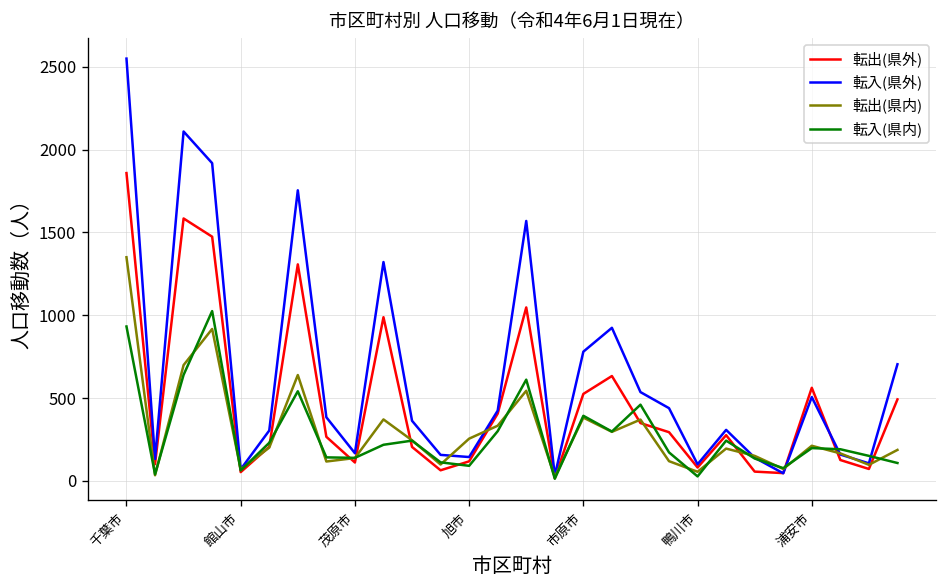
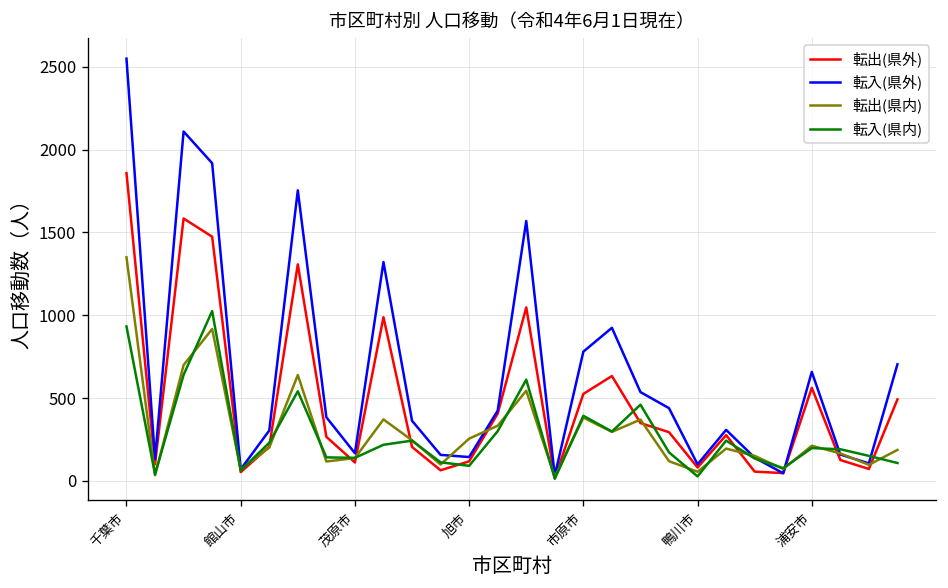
  {
    "転出(県外)": {
      "千葉市": 1860,
      "茂原市": 110,
      "旭市": 120,
      "市原市": 530,
      "鴨川市": 80,
      "浦安市": 560
    },
    "転入(県外)": {
      "千葉市": 2550,
      "茂原市": 170,
      "旭市": 140,
      "市原市": 780,
      "鴨川市": 100,
-     "浦安市": 510
+     "浦安市": 660
    },
    "転出(県内)": {
      "千葉市": 1350,
      "旭市": 260,
      "鴨川市": 60
    },
    "転入(県内)": {
      "千葉市": 930,
      "旭市": 90,
      "鴨川市": 30
    }
  }
